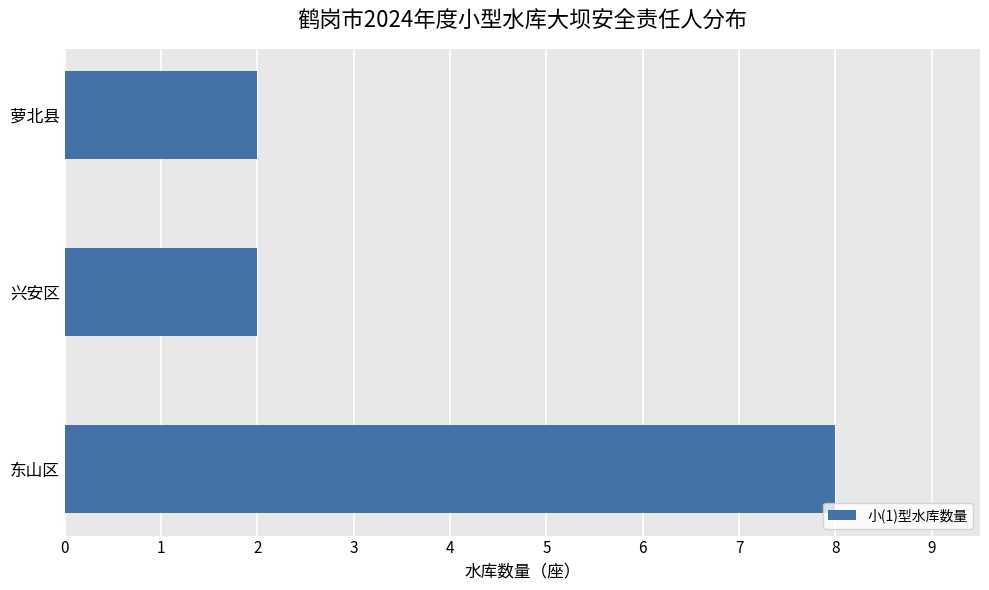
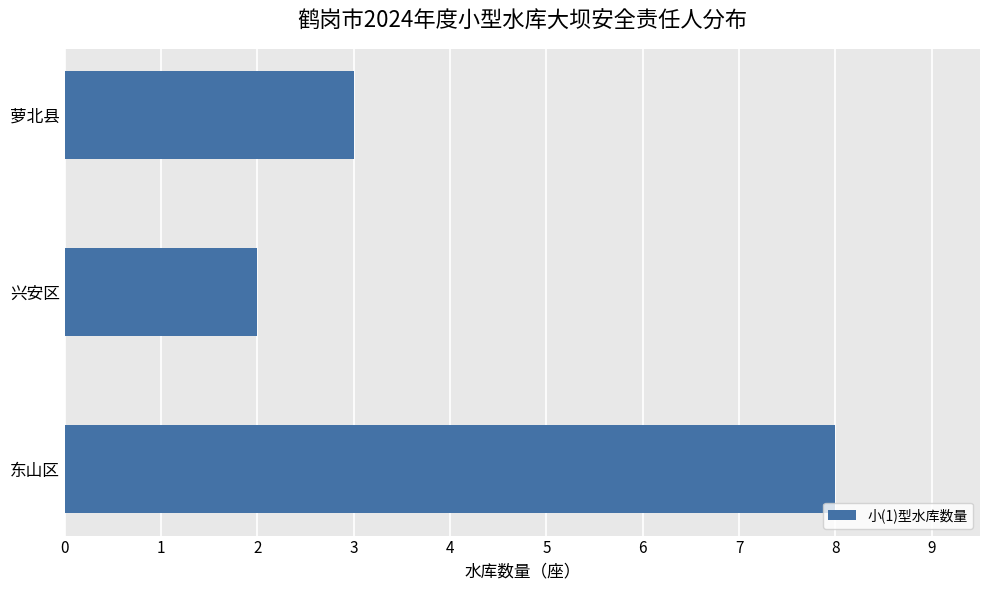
  {
-   "萝北县": 2,
+   "萝北县": 3,
    "兴安区": 2,
    "东山区": 8
  }
